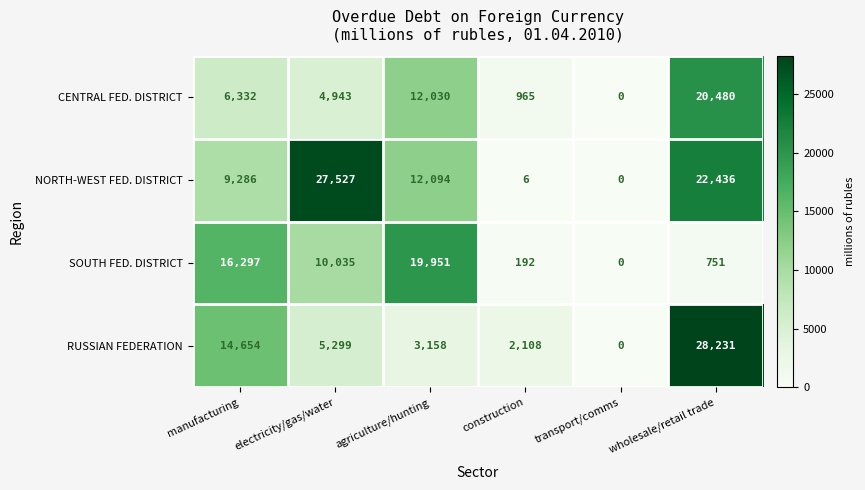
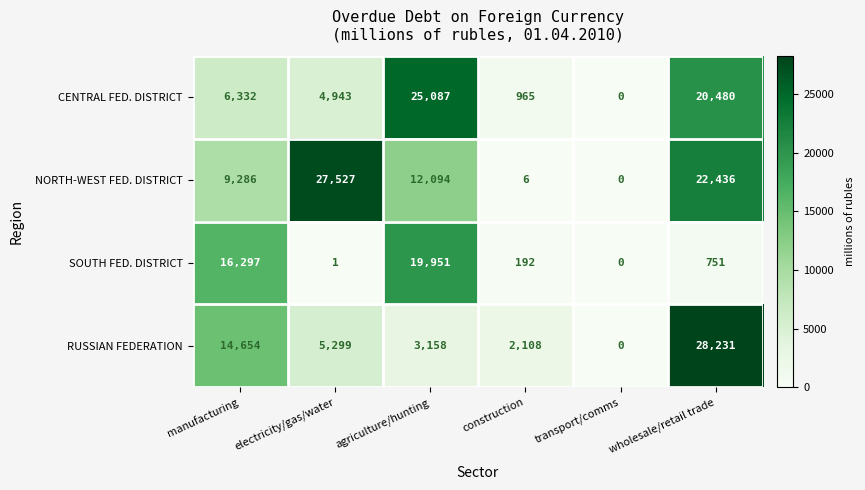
  {
    "CENTRAL FED. DISTRICT": {
      "manufacturing": "6,332",
      "electricity/gas/water": "4,943",
-     "agriculture/hunting": "12,030",
+     "agriculture/hunting": "25,087",
      "construction": "965",
      "transport/comms": "0",
      "wholesale/retail trade": "20,480"
    },
    "NORTH-WEST FED. DISTRICT": {
      "manufacturing": "9,286",
      "electricity/gas/water": "27,527",
      "agriculture/hunting": "12,094",
      "construction": "6",
      "transport/comms": "0",
      "wholesale/retail trade": "22,436"
    },
    "SOUTH FED. DISTRICT": {
      "manufacturing": "16,297",
-     "electricity/gas/water": "10,035",
+     "electricity/gas/water": "1",
      "agriculture/hunting": "19,951",
      "construction": "192",
      "transport/comms": "0",
      "wholesale/retail trade": "751"
    },
    "RUSSIAN FEDERATION": {
      "manufacturing": "14,654",
      "electricity/gas/water": "5,299",
      "agriculture/hunting": "3,158",
      "construction": "2,108",
      "transport/comms": "0",
      "wholesale/retail trade": "28,231"
    }
  }
